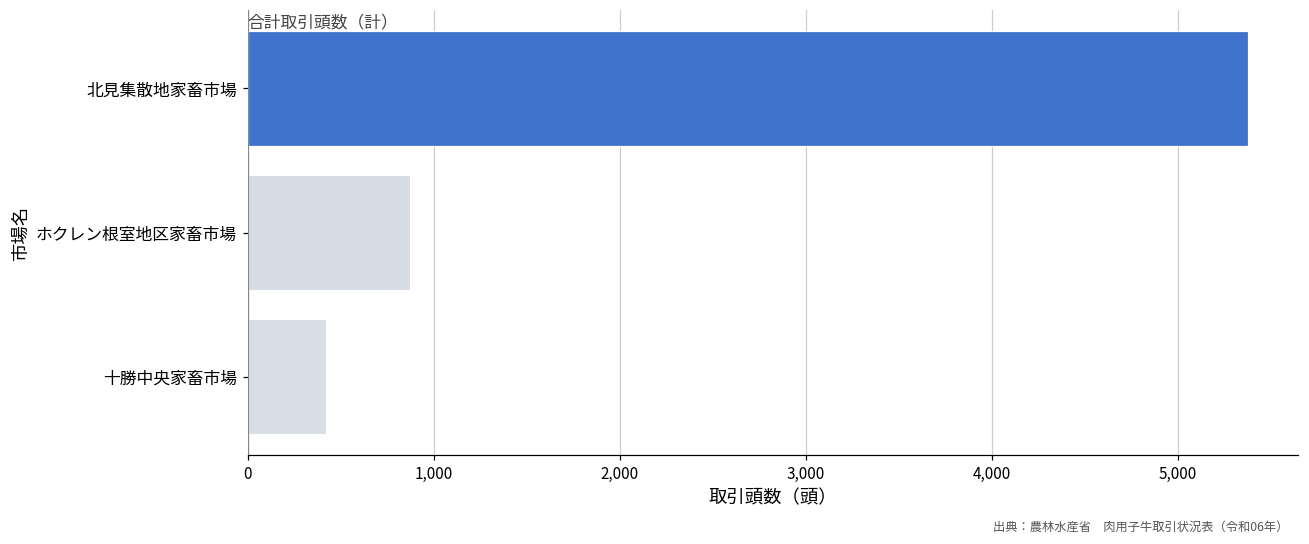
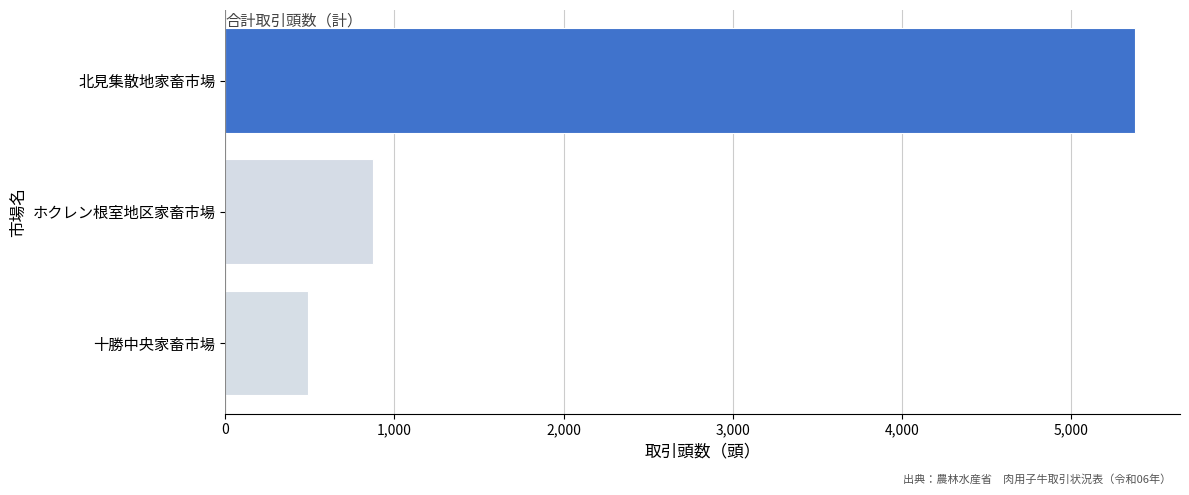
  {
    "北見集散地家畜市場": "5,380",
    "ホクレン根室地区家畜市場": "870",
-   "十勝中央家畜市場": "420"
+   "十勝中央家畜市場": "490"
  }
